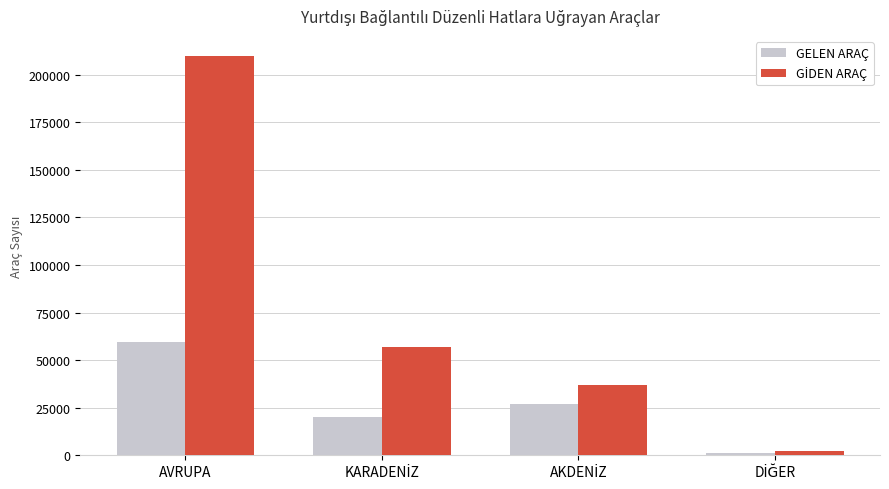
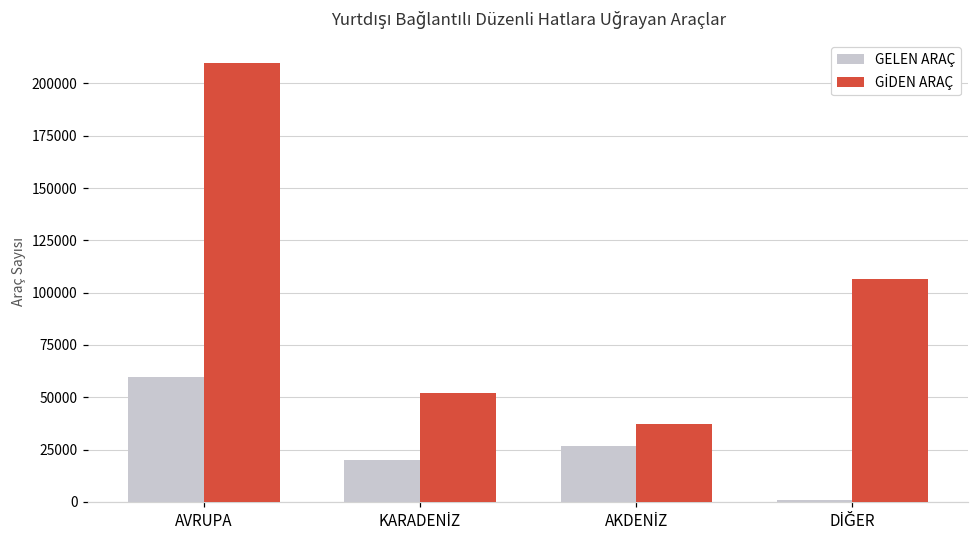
  {
    "GELEN ARAÇ": {
      "AVRUPA": 60000,
      "KARADENİZ": 20000,
      "AKDENİZ": 27000
    },
    "GİDEN ARAÇ": {
      "AVRUPA": 210000,
-     "KARADENİZ": 57000,
+     "KARADENİZ": 52000,
      "AKDENİZ": 37000,
-     "DİĞER": 2000
+     "DİĞER": 107000
    }
  }
